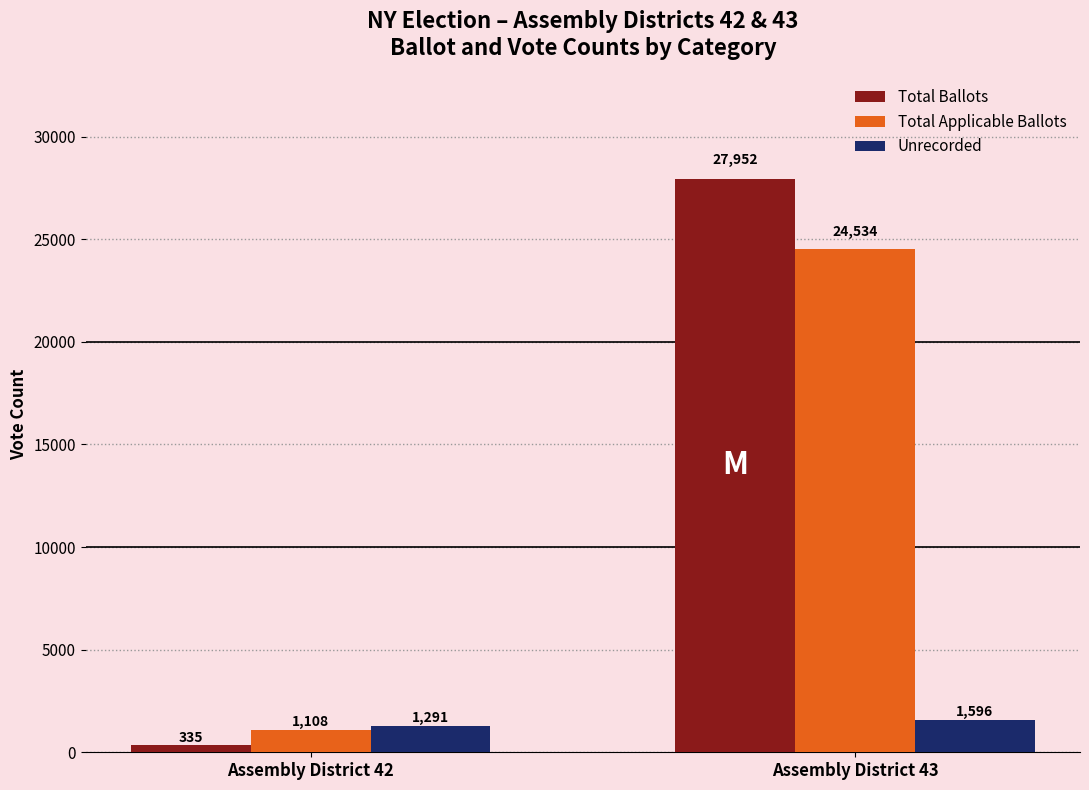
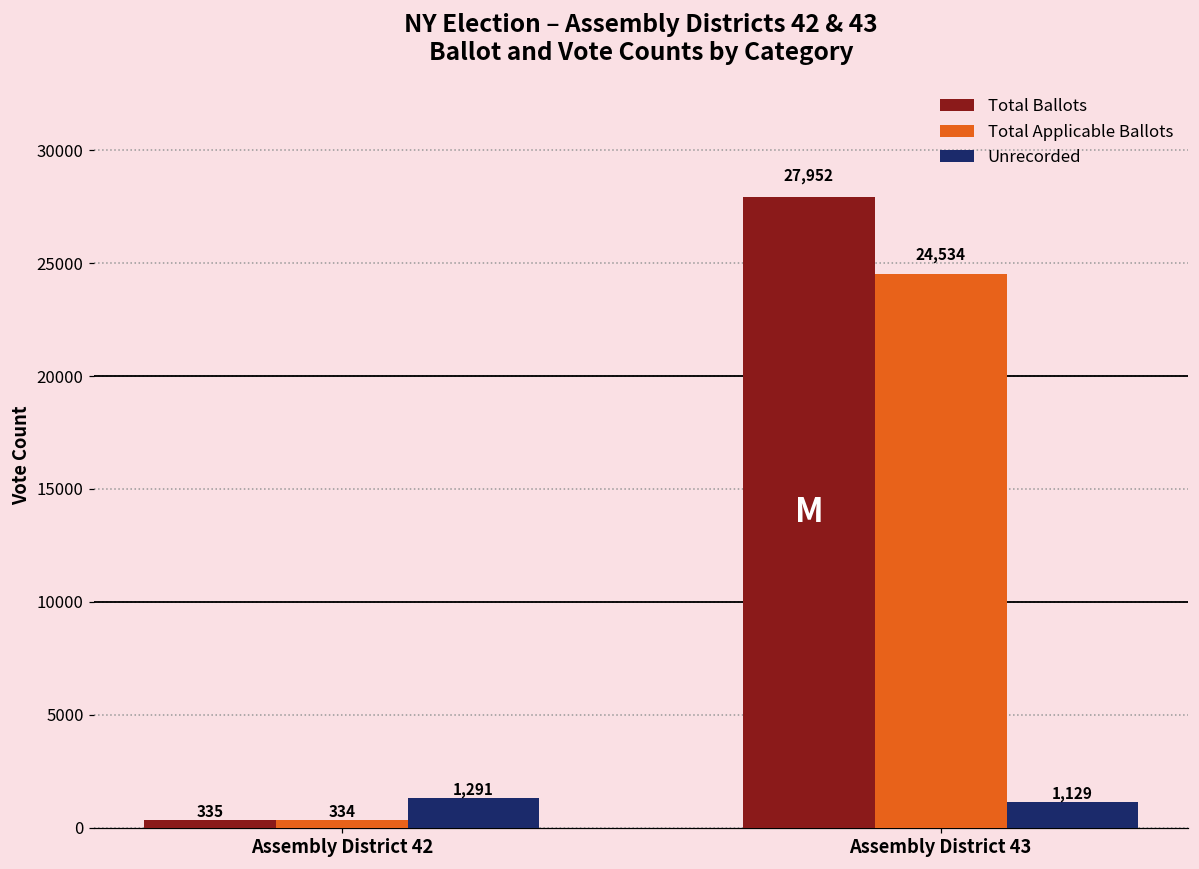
  {
    "Total Ballots": {
      "Assembly District 42": "335",
      "Assembly District 43": "27,952"
    },
    "Total Applicable Ballots": {
-     "Assembly District 42": "1,108",
+     "Assembly District 42": "334",
      "Assembly District 43": "24,534"
    },
    "Unrecorded": {
      "Assembly District 42": "1,291",
-     "Assembly District 43": "1,596"
+     "Assembly District 43": "1,129"
    }
  }
